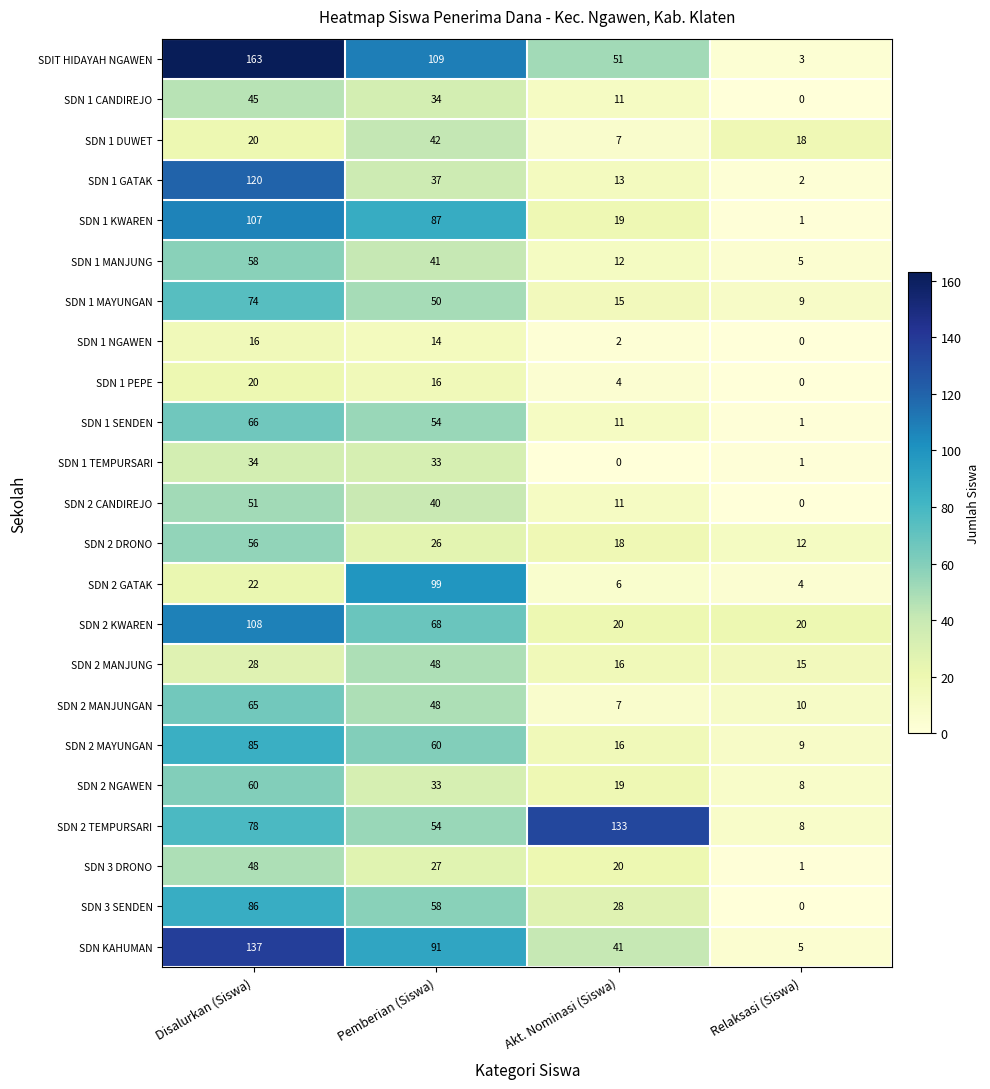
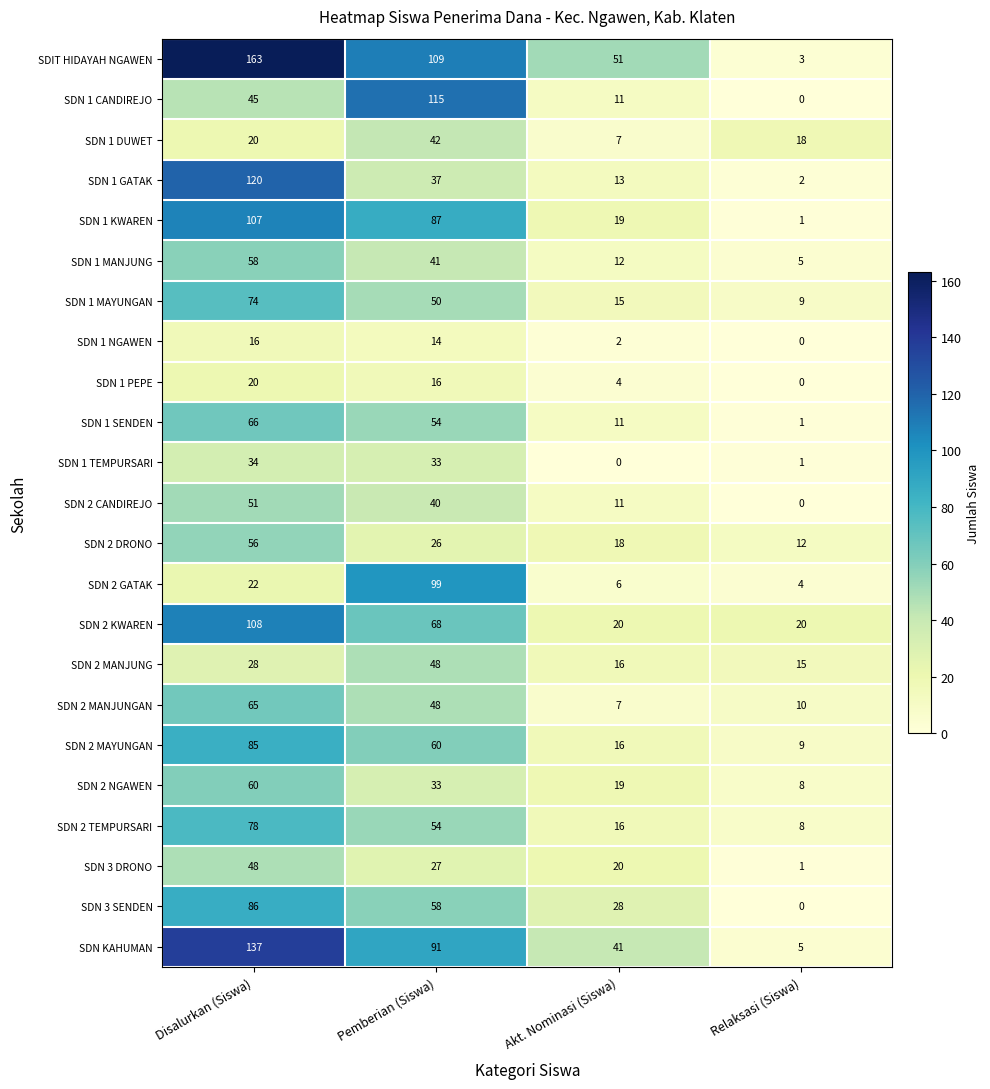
  {
    "SDIT HIDAYAH NGAWEN": {
      "Disalurkan (Siswa)": 163,
      "Pemberian (Siswa)": 109,
      "Akt. Nominasi (Siswa)": 51,
      "Relaksasi (Siswa)": 3
    },
    "SDN 1 CANDIREJO": {
      "Disalurkan (Siswa)": 45,
-     "Pemberian (Siswa)": 34,
+     "Pemberian (Siswa)": 115,
      "Akt. Nominasi (Siswa)": 11,
      "Relaksasi (Siswa)": 0
    },
    "SDN 1 DUWET": {
      "Disalurkan (Siswa)": 20,
      "Pemberian (Siswa)": 42,
      "Akt. Nominasi (Siswa)": 7,
      "Relaksasi (Siswa)": 18
    },
    "SDN 1 GATAK": {
      "Disalurkan (Siswa)": 120,
      "Pemberian (Siswa)": 37,
      "Akt. Nominasi (Siswa)": 13,
      "Relaksasi (Siswa)": 2
    },
    "SDN 1 KWAREN": {
      "Disalurkan (Siswa)": 107,
      "Pemberian (Siswa)": 87,
      "Akt. Nominasi (Siswa)": 19,
      "Relaksasi (Siswa)": 1
    },
    "SDN 1 MANJUNG": {
      "Disalurkan (Siswa)": 58,
      "Pemberian (Siswa)": 41,
      "Akt. Nominasi (Siswa)": 12,
      "Relaksasi (Siswa)": 5
    },
    "SDN 1 MAYUNGAN": {
      "Disalurkan (Siswa)": 74,
      "Pemberian (Siswa)": 50,
      "Akt. Nominasi (Siswa)": 15,
      "Relaksasi (Siswa)": 9
    },
    "SDN 1 NGAWEN": {
      "Disalurkan (Siswa)": 16,
      "Pemberian (Siswa)": 14,
      "Akt. Nominasi (Siswa)": 2,
      "Relaksasi (Siswa)": 0
    },
    "SDN 1 PEPE": {
      "Disalurkan (Siswa)": 20,
      "Pemberian (Siswa)": 16,
      "Akt. Nominasi (Siswa)": 4,
      "Relaksasi (Siswa)": 0
    },
    "SDN 1 SENDEN": {
      "Disalurkan (Siswa)": 66,
      "Pemberian (Siswa)": 54,
      "Akt. Nominasi (Siswa)": 11,
      "Relaksasi (Siswa)": 1
    },
    "SDN 1 TEMPURSARI": {
      "Disalurkan (Siswa)": 34,
      "Pemberian (Siswa)": 33,
      "Akt. Nominasi (Siswa)": 0,
      "Relaksasi (Siswa)": 1
    },
    "SDN 2 CANDIREJO": {
      "Disalurkan (Siswa)": 51,
      "Pemberian (Siswa)": 40,
      "Akt. Nominasi (Siswa)": 11,
      "Relaksasi (Siswa)": 0
    },
    "SDN 2 DRONO": {
      "Disalurkan (Siswa)": 56,
      "Pemberian (Siswa)": 26,
      "Akt. Nominasi (Siswa)": 18,
      "Relaksasi (Siswa)": 12
    },
    "SDN 2 GATAK": {
      "Disalurkan (Siswa)": 22,
      "Pemberian (Siswa)": 99,
      "Akt. Nominasi (Siswa)": 6,
      "Relaksasi (Siswa)": 4
    },
    "SDN 2 KWAREN": {
      "Disalurkan (Siswa)": 108,
      "Pemberian (Siswa)": 68,
      "Akt. Nominasi (Siswa)": 20,
      "Relaksasi (Siswa)": 20
    },
    "SDN 2 MANJUNG": {
      "Disalurkan (Siswa)": 28,
      "Pemberian (Siswa)": 48,
      "Akt. Nominasi (Siswa)": 16,
      "Relaksasi (Siswa)": 15
    },
    "SDN 2 MANJUNGAN": {
      "Disalurkan (Siswa)": 65,
      "Pemberian (Siswa)": 48,
      "Akt. Nominasi (Siswa)": 7,
      "Relaksasi (Siswa)": 10
    },
    "SDN 2 MAYUNGAN": {
      "Disalurkan (Siswa)": 85,
      "Pemberian (Siswa)": 60,
      "Akt. Nominasi (Siswa)": 16,
      "Relaksasi (Siswa)": 9
    },
    "SDN 2 NGAWEN": {
      "Disalurkan (Siswa)": 60,
      "Pemberian (Siswa)": 33,
      "Akt. Nominasi (Siswa)": 19,
      "Relaksasi (Siswa)": 8
    },
    "SDN 2 TEMPURSARI": {
      "Disalurkan (Siswa)": 78,
      "Pemberian (Siswa)": 54,
-     "Akt. Nominasi (Siswa)": 133,
+     "Akt. Nominasi (Siswa)": 16,
      "Relaksasi (Siswa)": 8
    },
    "SDN 3 DRONO": {
      "Disalurkan (Siswa)": 48,
      "Pemberian (Siswa)": 27,
      "Akt. Nominasi (Siswa)": 20,
      "Relaksasi (Siswa)": 1
    },
    "SDN 3 SENDEN": {
      "Disalurkan (Siswa)": 86,
      "Pemberian (Siswa)": 58,
      "Akt. Nominasi (Siswa)": 28,
      "Relaksasi (Siswa)": 0
    },
    "SDN KAHUMAN": {
      "Disalurkan (Siswa)": 137,
      "Pemberian (Siswa)": 91,
      "Akt. Nominasi (Siswa)": 41,
      "Relaksasi (Siswa)": 5
    }
  }
